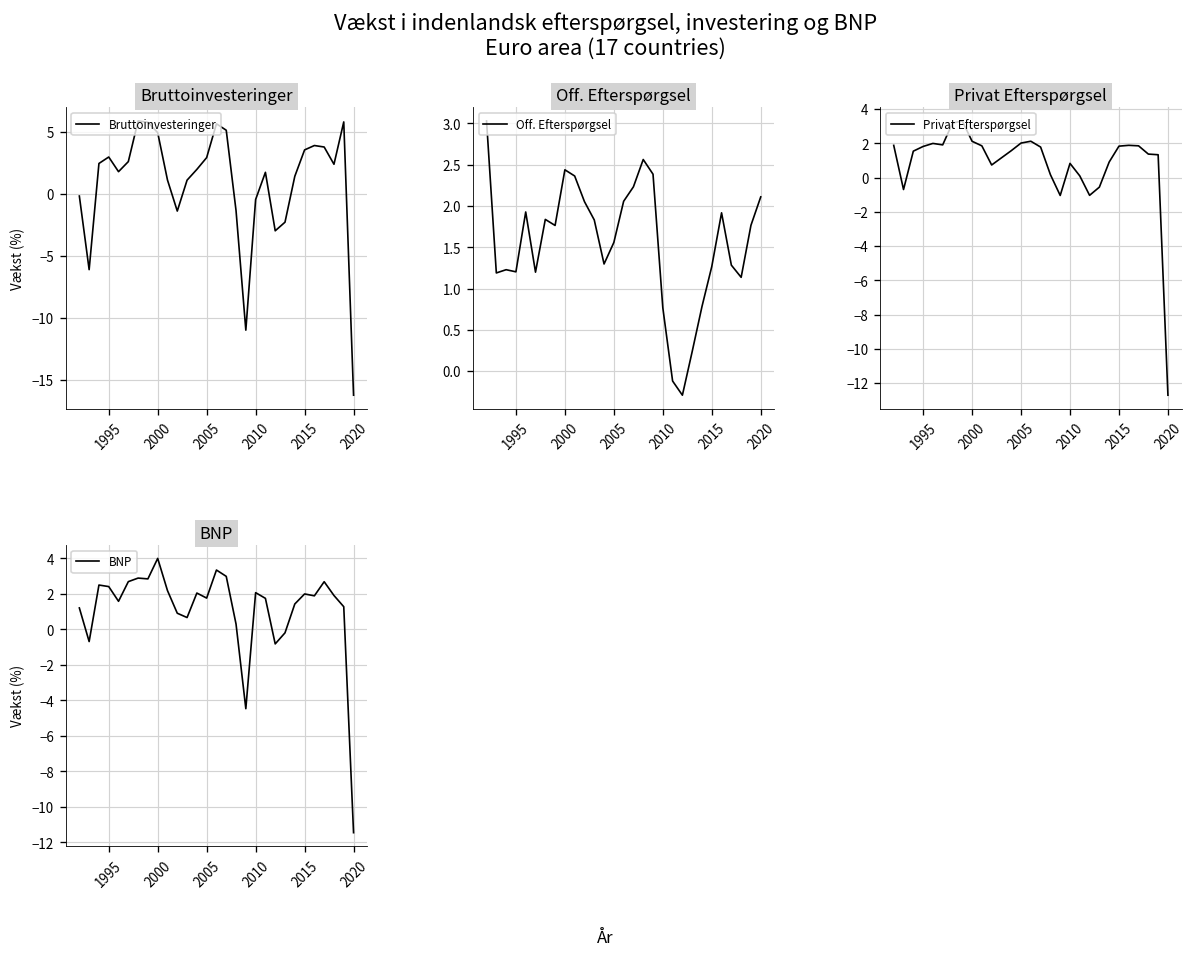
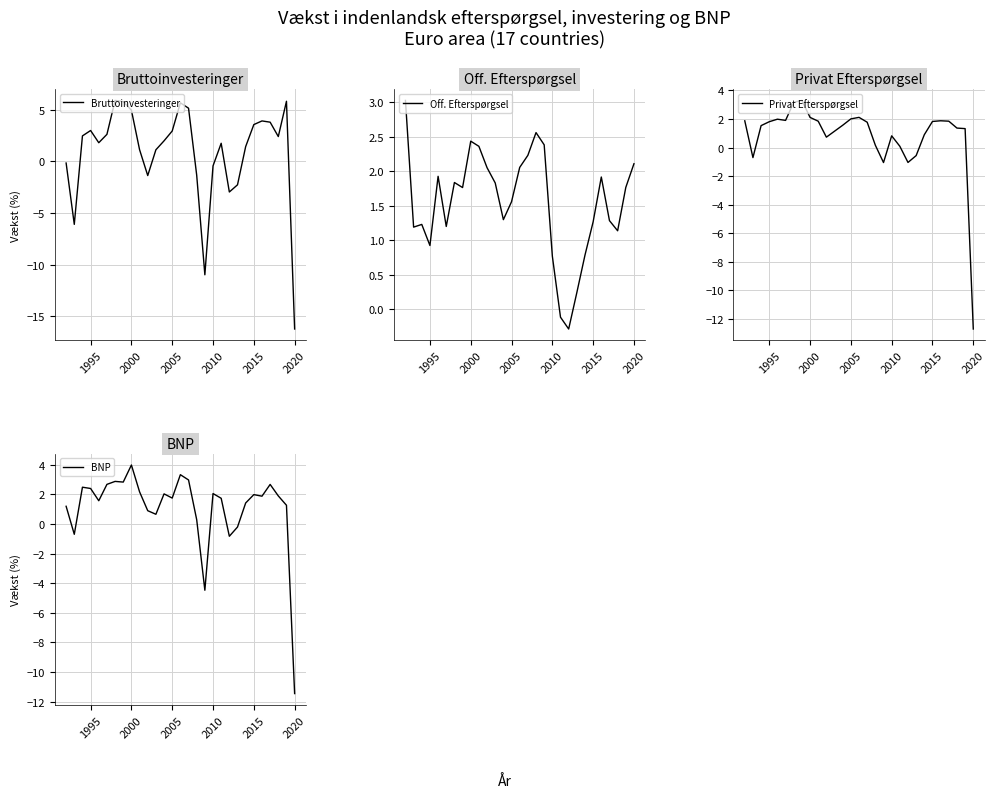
  {
    "Bruttoinvesteringer": {
      "1995": 3.0,
      "2005": 2.9,
      "2010": -0.5,
      "2015": 3.5,
      "2020": -16.2
    },
    "Off. Efterspørgsel": {
-     "1995": 1.2,
+     "1995": 0.9,
      "2000": 2.4,
      "2005": 1.6,
      "2010": 0.8,
      "2015": 1.3,
      "2020": 2.1
    },
    "Privat Efterspørgsel": {
      "1995": 1.8,
      "2000": 2.1,
      "2005": 2.0,
      "2010": 0.8,
      "2015": 1.8,
      "2020": -12.7
    },
    "BNP": {
      "1995": 2.4,
      "2000": 4.0,
      "2005": 1.8,
      "2010": 2.1,
      "2015": 2.0,
      "2020": -11.5
    }
  }
